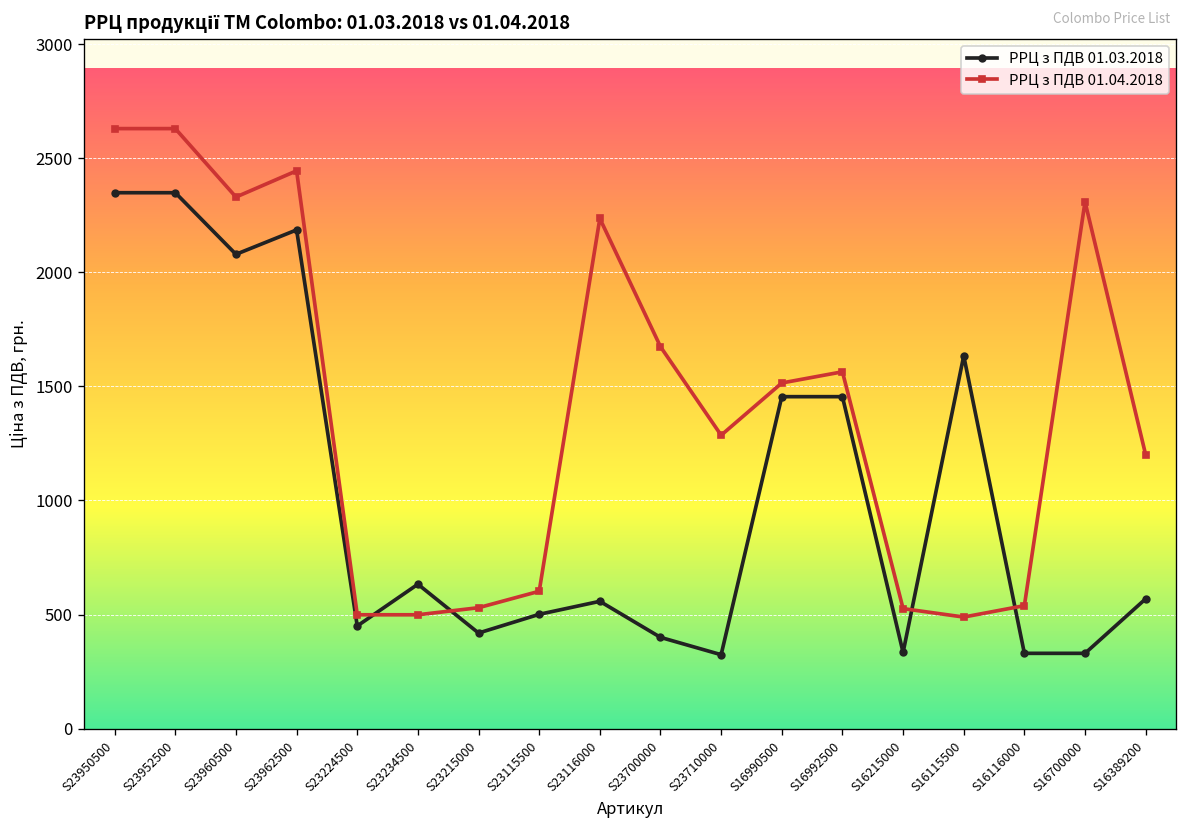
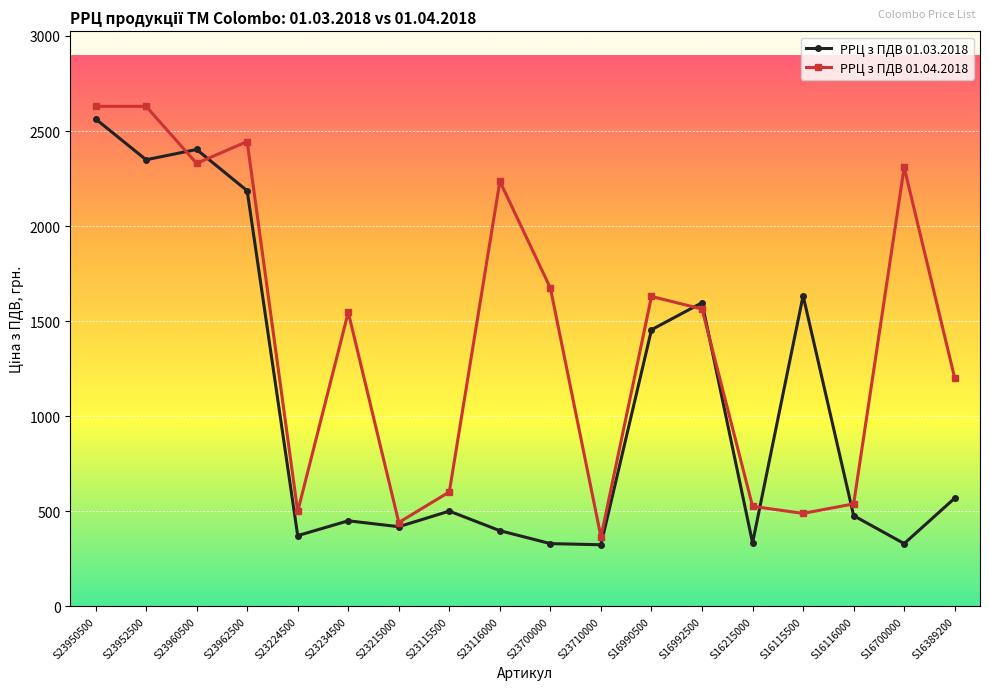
  {
    "РРЦ з ПДВ 01.03.2018": {
-     "S23950500": 2350,
+     "S23950500": 2560,
      "S23952500": 2350,
-     "S23960500": 2080,
+     "S23960500": 2400,
      "S23962500": 2190,
-     "S23224500": 450,
-     "S23234500": 630,
+     "S23224500": 370,
+     "S23234500": 450,
      "S23215000": 420,
      "S23115500": 500,
-     "S23116000": 560,
-     "S23700000": 400,
+     "S23116000": 400,
+     "S23700000": 330,
      "S23710000": 320,
      "S16990500": 1460,
-     "S16992500": 1460,
+     "S16992500": 1600,
      "S16215000": 330,
      "S16115500": 1630,
-     "S16116000": 330,
+     "S16116000": 480,
      "S16700000": 330,
      "S16389200": 570
    },
    "РРЦ з ПДВ 01.04.2018": {
      "S23950500": 2630,
      "S23952500": 2630,
      "S23960500": 2330,
      "S23962500": 2450,
      "S23224500": 500,
-     "S23234500": 500,
-     "S23215000": 530,
+     "S23234500": 1550,
+     "S23215000": 440,
      "S23115500": 600,
      "S23116000": 2240,
      "S23700000": 1670,
-     "S23710000": 1290,
-     "S16990500": 1520,
+     "S23710000": 370,
+     "S16990500": 1630,
      "S16992500": 1560,
      "S16215000": 530,
      "S16115500": 490,
      "S16116000": 540,
      "S16700000": 2310,
      "S16389200": 1200
    }
  }
